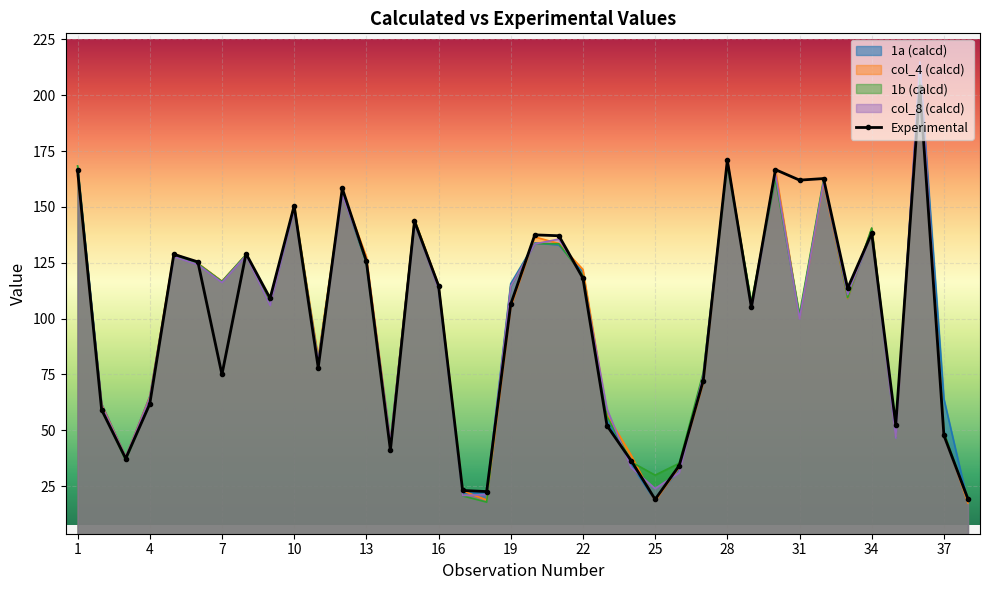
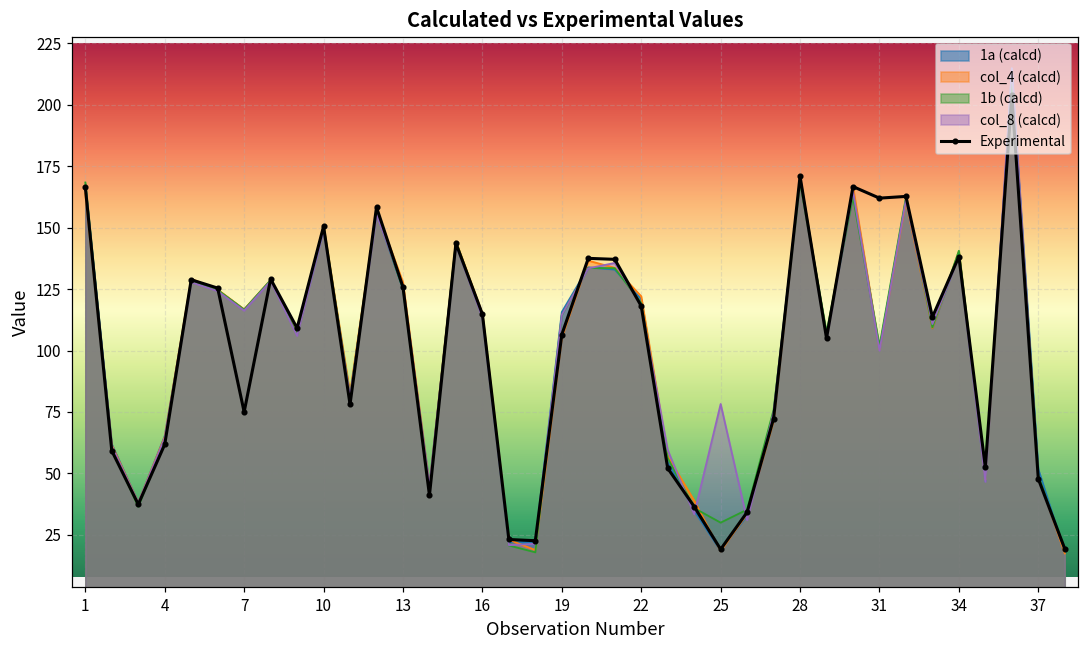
  {
    "1a (calcd)": {
      "22": 121,
-     "37": 64
+     "37": 52
    },
    "col_4 (calcd)": {
      "1": 164,
      "13": 128,
      "19": 105,
      "22": 122
    },
    "1b (calcd)": {
      "1": 168,
      "25": 30,
      "28": 168,
      "31": 102
    },
    "col_8 (calcd)": {
-     "25": 24
+     "25": 78
    },
    "Experimental": {
      "4": 62,
      "7": 75,
      "19": 107,
      "31": 162
    }
  }
